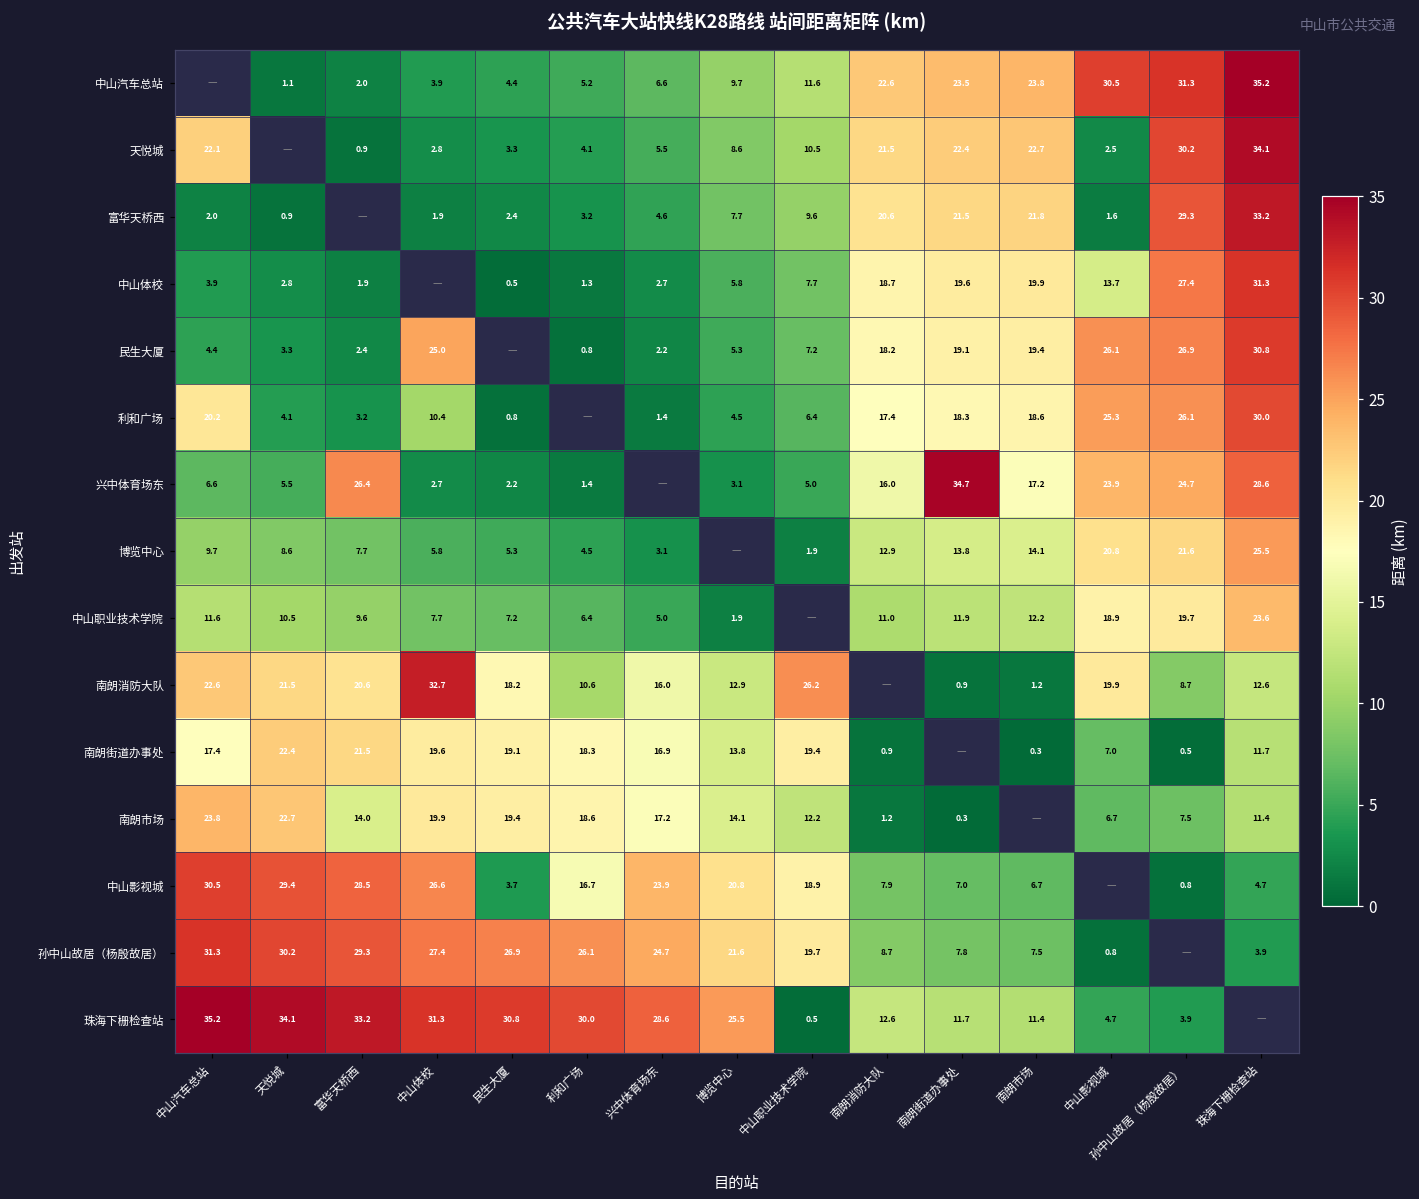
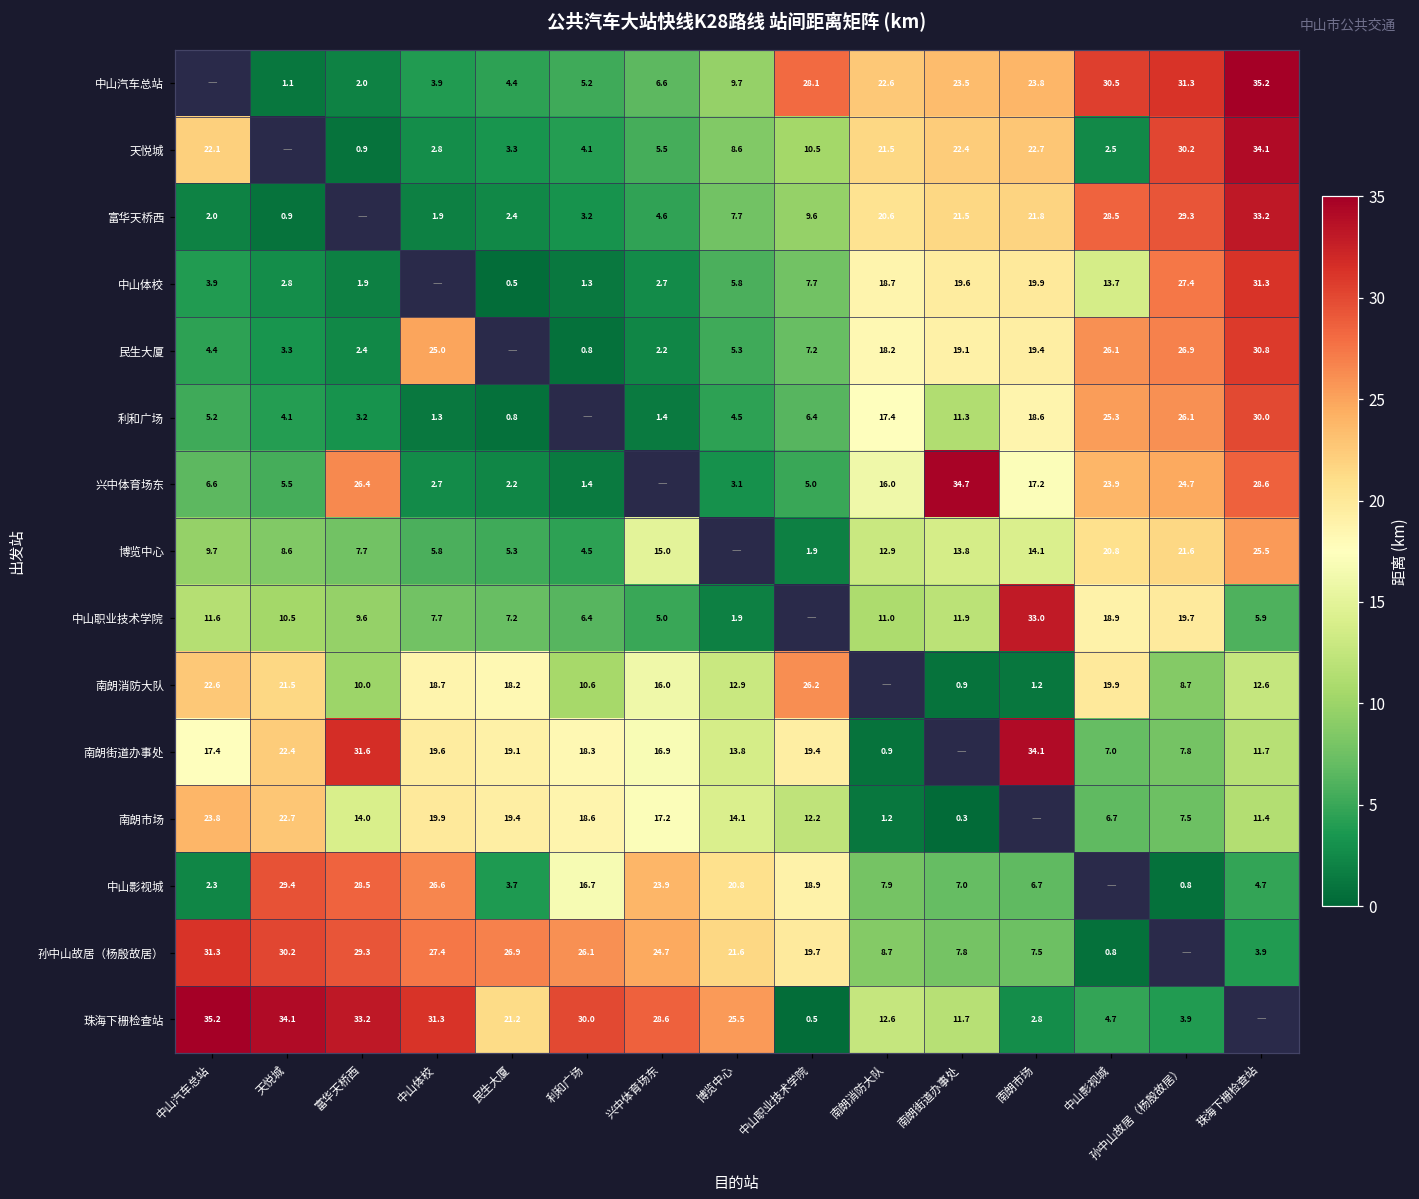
  {
    "中山汽车总站": {
      "天悦城": 1.1,
      "富华天桥西": 2.0,
      "中山体校": 3.9,
      "民生大厦": 4.4,
      "利和广场": 5.2,
      "兴中体育场东": 6.6,
      "博览中心": 9.7,
-     "中山职业技术学院": 11.6,
+     "中山职业技术学院": 28.1,
      "南朗消防大队": 22.6,
      "南朗街道办事处": 23.5,
      "南朗市场": 23.8,
      "中山影视城": 30.5,
      "孙中山故居（杨殷故居）": 31.3,
      "珠海下栅检查站": 35.2
    },
    "富华天桥西": {
      "中山汽车总站": 2.0,
      "天悦城": 0.9,
      "中山体校": 1.9,
      "民生大厦": 2.4,
      "利和广场": 3.2,
      "兴中体育场东": 4.6,
      "博览中心": 7.7,
      "中山职业技术学院": 9.6,
      "南朗消防大队": 20.6,
      "南朗街道办事处": 21.5,
      "南朗市场": 21.8,
-     "中山影视城": 1.6,
+     "中山影视城": 28.5,
      "孙中山故居（杨殷故居）": 29.3,
      "珠海下栅检查站": 33.2
    },
    "利和广场": {
-     "中山汽车总站": 20.2,
+     "中山汽车总站": 5.2,
      "天悦城": 4.1,
      "富华天桥西": 3.2,
-     "中山体校": 10.4,
+     "中山体校": 1.3,
      "民生大厦": 0.8,
      "兴中体育场东": 1.4,
      "博览中心": 4.5,
      "中山职业技术学院": 6.4,
      "南朗消防大队": 17.4,
-     "南朗街道办事处": 18.3,
+     "南朗街道办事处": 11.3,
      "南朗市场": 18.6,
      "中山影视城": 25.3,
      "孙中山故居（杨殷故居）": 26.1,
      "珠海下栅检查站": 30.0
    },
    "博览中心": {
      "中山汽车总站": 9.7,
      "天悦城": 8.6,
      "富华天桥西": 7.7,
      "中山体校": 5.8,
      "民生大厦": 5.3,
      "利和广场": 4.5,
-     "兴中体育场东": 3.1,
+     "兴中体育场东": 15.0,
      "中山职业技术学院": 1.9,
      "南朗消防大队": 12.9,
      "南朗街道办事处": 13.8,
      "南朗市场": 14.1,
      "中山影视城": 20.8,
      "孙中山故居（杨殷故居）": 21.6,
      "珠海下栅检查站": 25.5
    },
    "中山职业技术学院": {
      "中山汽车总站": 11.6,
      "天悦城": 10.5,
      "富华天桥西": 9.6,
      "中山体校": 7.7,
      "民生大厦": 7.2,
      "利和广场": 6.4,
      "兴中体育场东": 5.0,
      "博览中心": 1.9,
      "南朗消防大队": 11.0,
      "南朗街道办事处": 11.9,
-     "南朗市场": 12.2,
+     "南朗市场": 33.0,
      "中山影视城": 18.9,
      "孙中山故居（杨殷故居）": 19.7,
-     "珠海下栅检查站": 23.6
+     "珠海下栅检查站": 5.9
    },
    "南朗消防大队": {
      "中山汽车总站": 22.6,
      "天悦城": 21.5,
-     "富华天桥西": 20.6,
-     "中山体校": 32.7,
+     "富华天桥西": 10.0,
+     "中山体校": 18.7,
      "民生大厦": 18.2,
      "利和广场": 10.6,
      "兴中体育场东": 16.0,
      "博览中心": 12.9,
      "中山职业技术学院": 26.2,
      "南朗街道办事处": 0.9,
      "南朗市场": 1.2,
      "中山影视城": 19.9,
      "孙中山故居（杨殷故居）": 8.7,
      "珠海下栅检查站": 12.6
    },
    "南朗街道办事处": {
      "中山汽车总站": 17.4,
      "天悦城": 22.4,
-     "富华天桥西": 21.5,
+     "富华天桥西": 31.6,
      "中山体校": 19.6,
      "民生大厦": 19.1,
      "利和广场": 18.3,
      "兴中体育场东": 16.9,
      "博览中心": 13.8,
      "中山职业技术学院": 19.4,
      "南朗消防大队": 0.9,
-     "南朗市场": 0.3,
+     "南朗市场": 34.1,
      "中山影视城": 7.0,
-     "孙中山故居（杨殷故居）": 0.5,
+     "孙中山故居（杨殷故居）": 7.8,
      "珠海下栅检查站": 11.7
    },
    "中山影视城": {
-     "中山汽车总站": 30.5,
+     "中山汽车总站": 2.3,
      "天悦城": 29.4,
      "富华天桥西": 28.5,
      "中山体校": 26.6,
      "民生大厦": 3.7,
      "利和广场": 16.7,
      "兴中体育场东": 23.9,
      "博览中心": 20.8,
      "中山职业技术学院": 18.9,
      "南朗消防大队": 7.9,
      "南朗街道办事处": 7.0,
      "南朗市场": 6.7,
      "孙中山故居（杨殷故居）": 0.8,
      "珠海下栅检查站": 4.7
    },
    "珠海下栅检查站": {
      "中山汽车总站": 35.2,
      "天悦城": 34.1,
      "富华天桥西": 33.2,
      "中山体校": 31.3,
-     "民生大厦": 30.8,
+     "民生大厦": 21.2,
      "利和广场": 30.0,
      "兴中体育场东": 28.6,
      "博览中心": 25.5,
      "中山职业技术学院": 0.5,
      "南朗消防大队": 12.6,
      "南朗街道办事处": 11.7,
-     "南朗市场": 11.4,
+     "南朗市场": 2.8,
      "中山影视城": 4.7,
      "孙中山故居（杨殷故居）": 3.9
    }
  }
